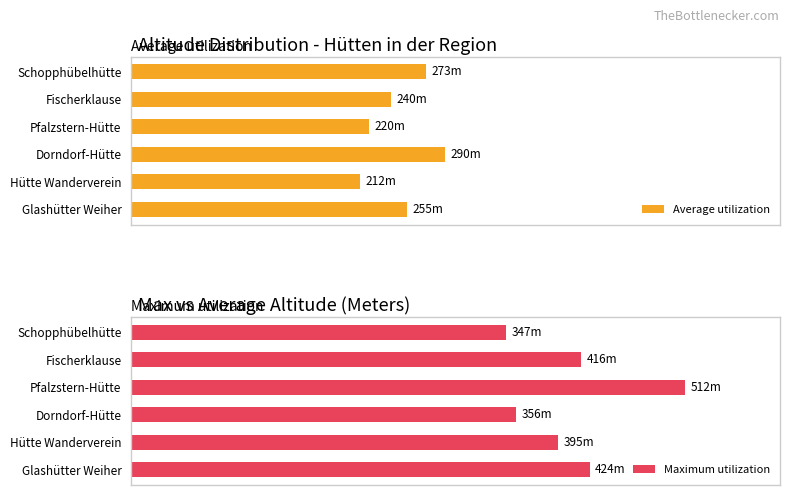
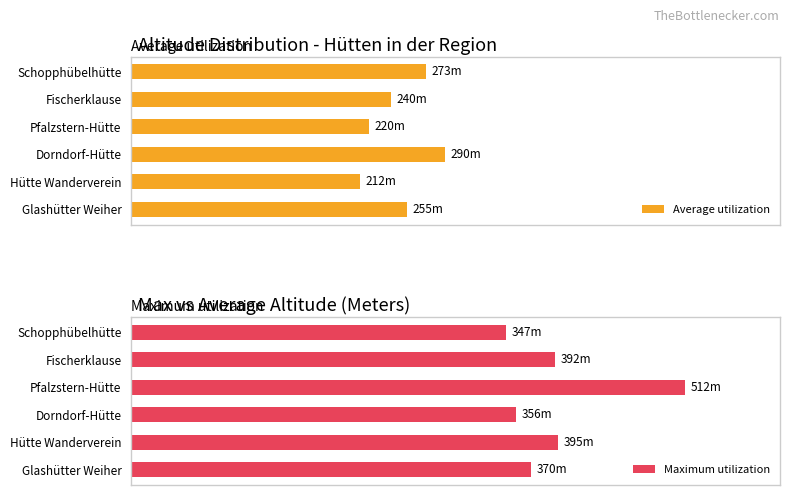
  {
    "Average utilization": {
      "Schopphübelhütte": "273m",
      "Fischerklause": "240m",
      "Pfalzstern-Hütte": "220m",
      "Dorndorf-Hütte": "290m",
      "Hütte Wanderverein": "212m",
      "Glashütter Weiher": "255m"
    },
    "Maximum utilization": {
      "Schopphübelhütte": "347m",
-     "Fischerklause": "416m",
+     "Fischerklause": "392m",
      "Pfalzstern-Hütte": "512m",
      "Dorndorf-Hütte": "356m",
      "Hütte Wanderverein": "395m",
-     "Glashütter Weiher": "424m"
+     "Glashütter Weiher": "370m"
    }
  }
